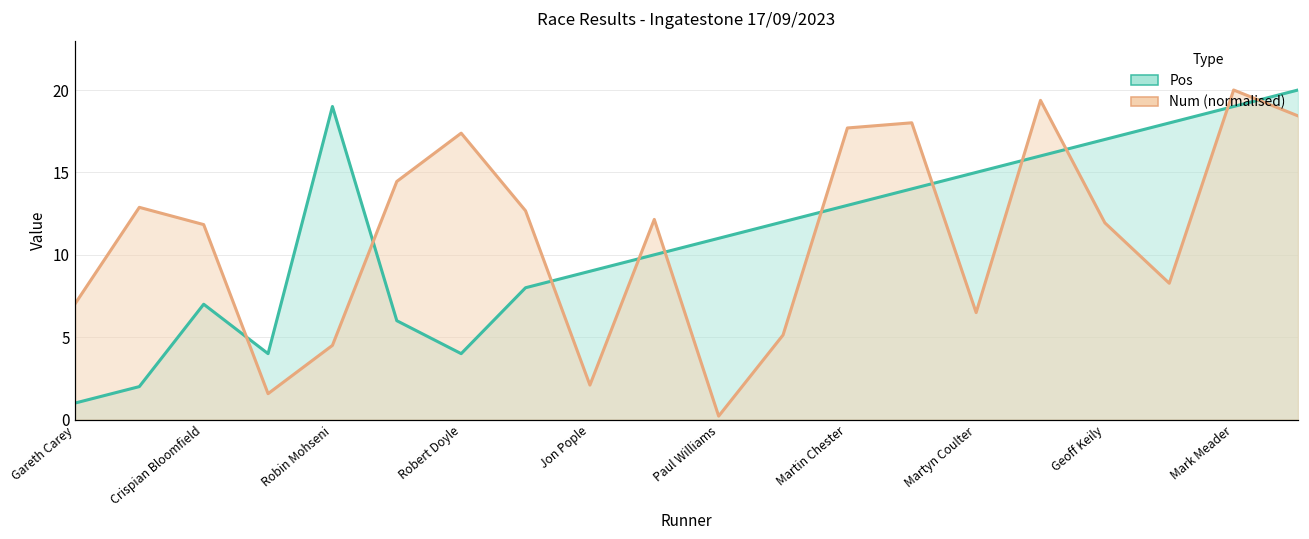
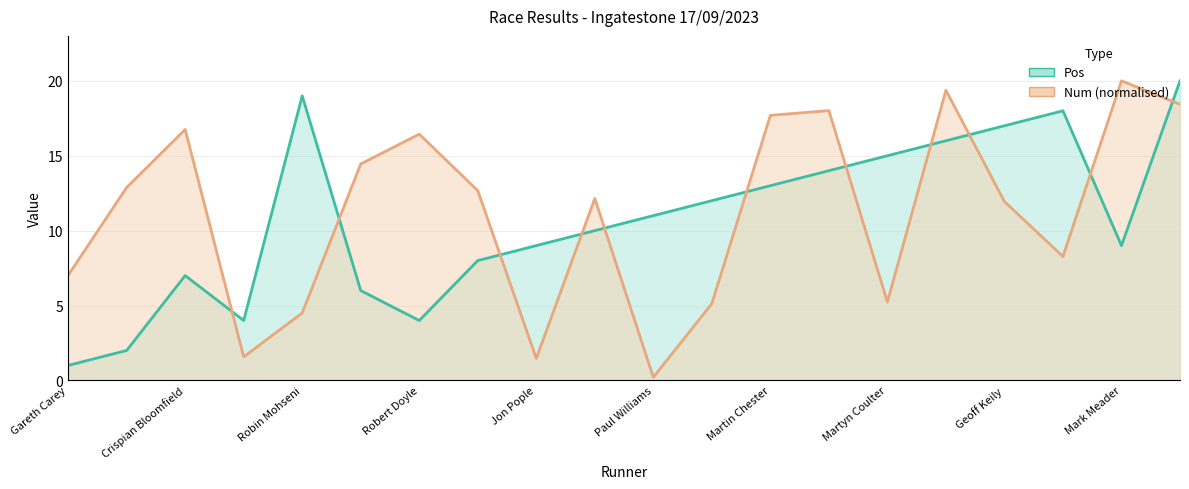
  {
    "Pos": {
      "Gareth Carey": 1,
      "Crispian Bloomfield": 7,
      "Robin Mohseni": 19,
      "Robert Doyle": 4,
      "Jon Pople": 9,
      "Paul Williams": 11,
      "Martin Chester": 13,
      "Martyn Coulter": 15,
      "Geoff Keily": 17,
-     "Mark Meader": 19
+     "Mark Meader": 9
    },
    "Num (normalised)": {
      "Gareth Carey": 7.0,
-     "Crispian Bloomfield": 11.8,
+     "Crispian Bloomfield": 16.8,
      "Robin Mohseni": 4.5,
-     "Robert Doyle": 17.4,
-     "Jon Pople": 2.1,
+     "Robert Doyle": 16.4,
+     "Jon Pople": 1.5,
      "Paul Williams": 0.2,
      "Martin Chester": 17.7,
-     "Martyn Coulter": 6.5,
+     "Martyn Coulter": 5.2,
      "Geoff Keily": 11.9,
      "Mark Meader": 20.0
    }
  }
